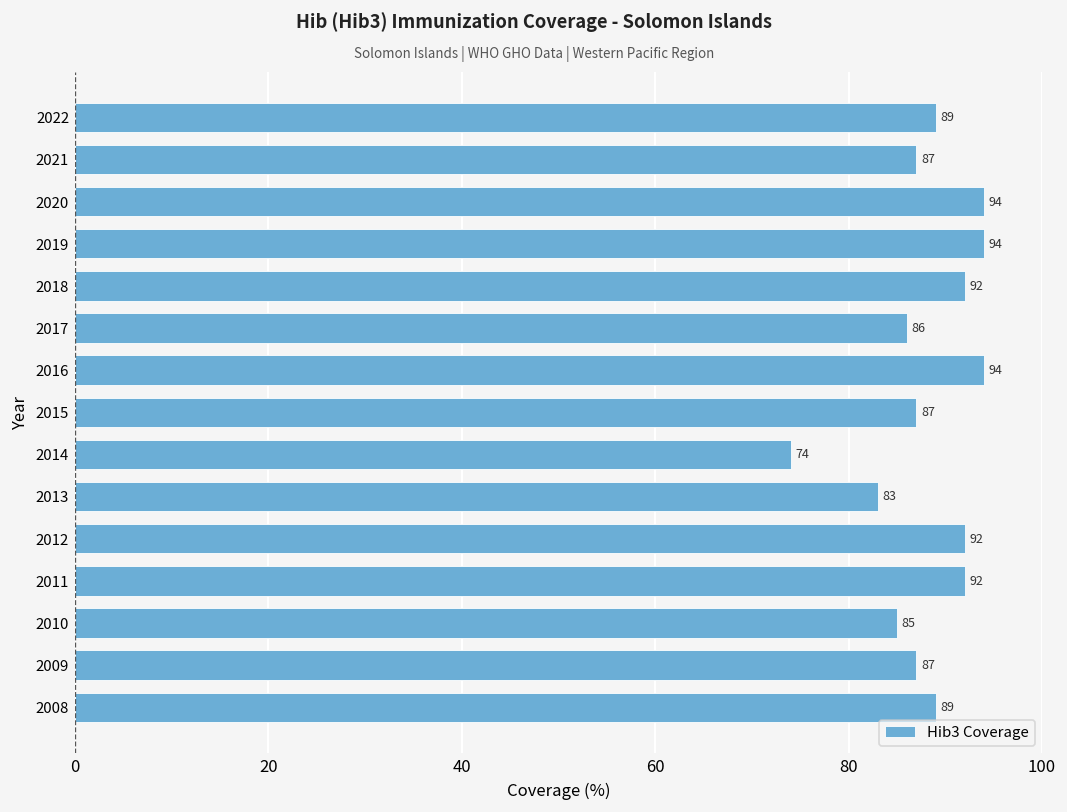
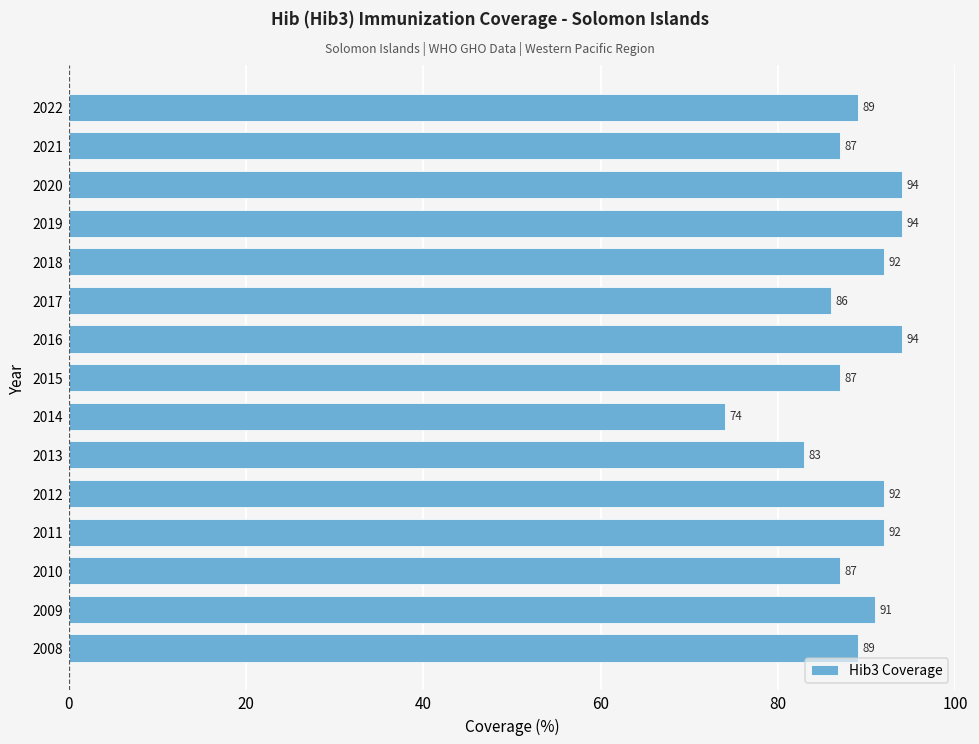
  {
    "2022": 89,
    "2021": 87,
    "2020": 94,
    "2019": 94,
    "2018": 92,
    "2017": 86,
    "2016": 94,
    "2015": 87,
    "2014": 74,
    "2013": 83,
    "2012": 92,
    "2011": 92,
-   "2010": 85,
-   "2009": 87,
+   "2010": 87,
+   "2009": 91,
    "2008": 89
  }
